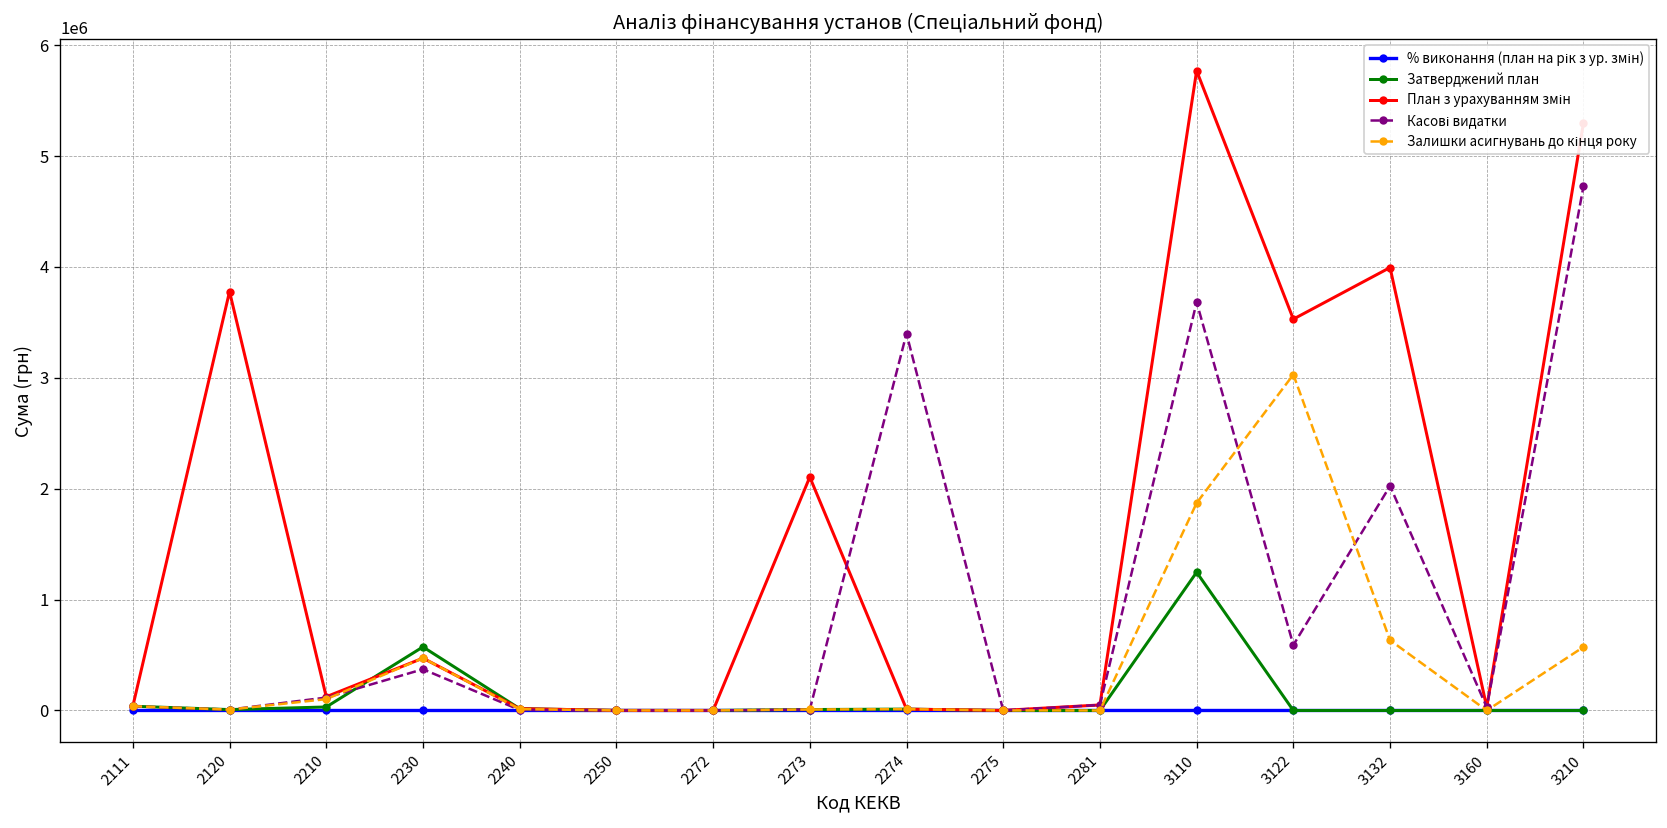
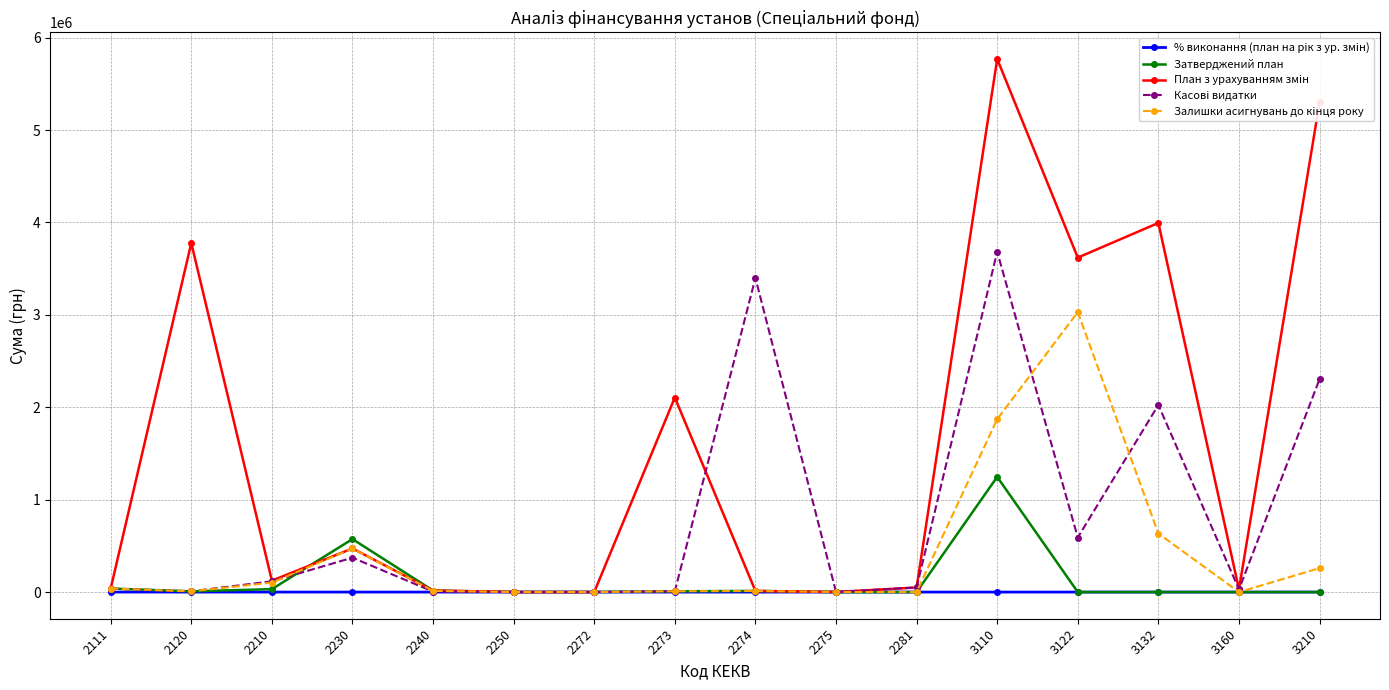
  {
    "% виконання (план на рік з ур. змін)": {
      "2111": 0,
      "2210": 0,
      "2230": 0,
      "3110": 0
    },
    "Затверджений план": {
      "2210": 0,
      "2230": 600000,
      "3110": 1200000
    },
    "План з урахуванням змін": {
      "2120": 3800000,
      "2273": 2100000,
      "3110": 5800000,
-     "3122": 3500000,
+     "3122": 3600000,
      "3132": 4000000
    },
    "Касові видатки": {
      "2230": 400000,
      "2274": 3400000,
      "3110": 3700000,
      "3122": 600000,
      "3132": 2000000,
-     "3210": 4700000
+     "3210": 2300000
    },
    "Залишки асигнувань до кінця року": {
      "3110": 1900000,
      "3122": 3000000,
      "3132": 600000,
-     "3210": 600000
+     "3210": 300000
    }
  }
